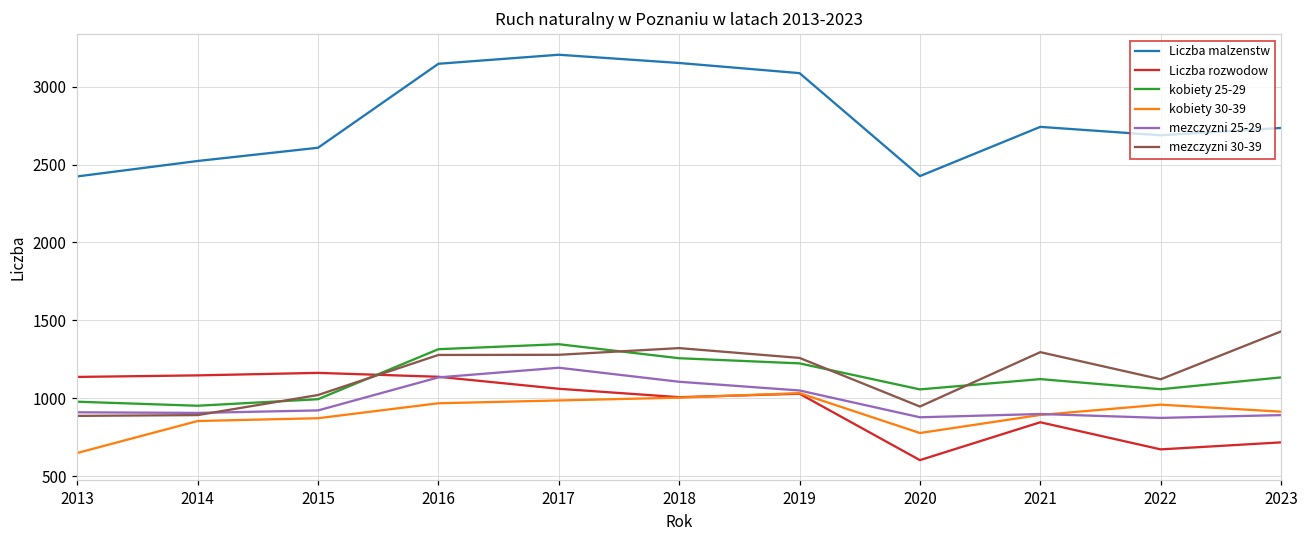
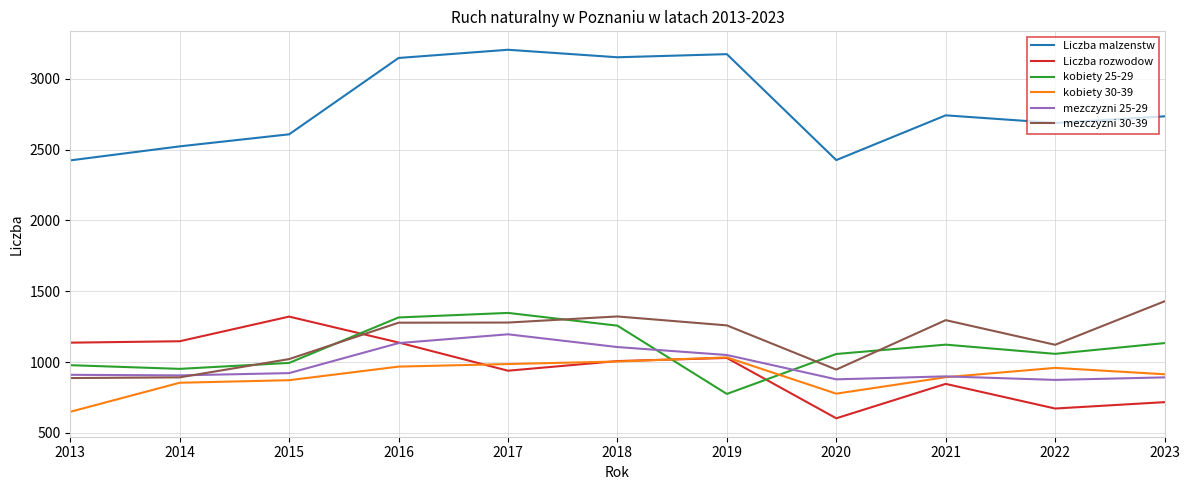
  {
    "Liczba malzenstw": {
      "2013": 2420,
      "2014": 2520,
      "2015": 2610,
      "2016": 3150,
      "2017": 3210,
      "2018": 3150,
-     "2019": 3090,
+     "2019": 3170,
      "2020": 2430,
      "2021": 2740,
      "2023": 2740
    },
    "Liczba rozwodow": {
      "2013": 1140,
      "2014": 1150,
-     "2015": 1160,
-     "2017": 1060,
+     "2015": 1320,
+     "2017": 940,
      "2020": 600,
      "2021": 850,
      "2022": 670,
      "2023": 720
    },
    "kobiety 25-29": {
      "2013": 980,
      "2014": 950,
      "2015": 990,
      "2016": 1320,
      "2017": 1350,
      "2018": 1260,
-     "2019": 1220,
+     "2019": 780,
      "2020": 1060,
      "2021": 1120,
      "2022": 1060,
      "2023": 1130
    },
    "kobiety 30-39": {
      "2013": 650,
      "2014": 850,
      "2015": 870,
      "2016": 970,
      "2017": 990,
      "2020": 780,
      "2022": 960,
      "2023": 910
    },
    "mezczyzni 25-29": {
      "2013": 910,
      "2015": 920,
      "2017": 1200,
      "2018": 1110,
      "2020": 880,
      "2022": 870,
      "2023": 890
    },
    "mezczyzni 30-39": {
      "2013": 890,
      "2015": 1020,
      "2016": 1280,
      "2017": 1280,
      "2018": 1320,
      "2019": 1260,
      "2020": 950,
      "2021": 1300,
      "2022": 1120,
      "2023": 1430
    }
  }
